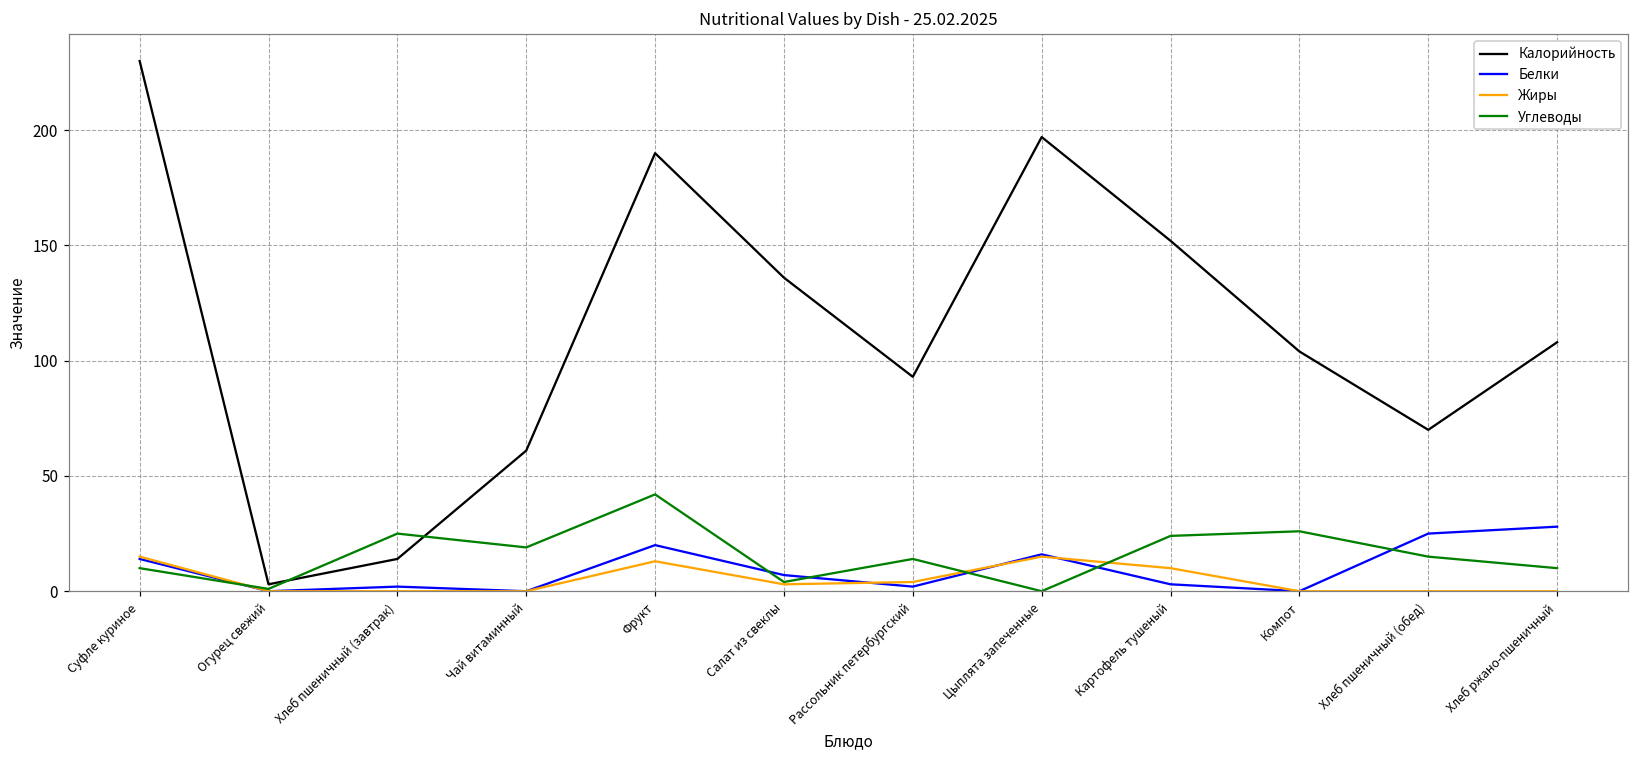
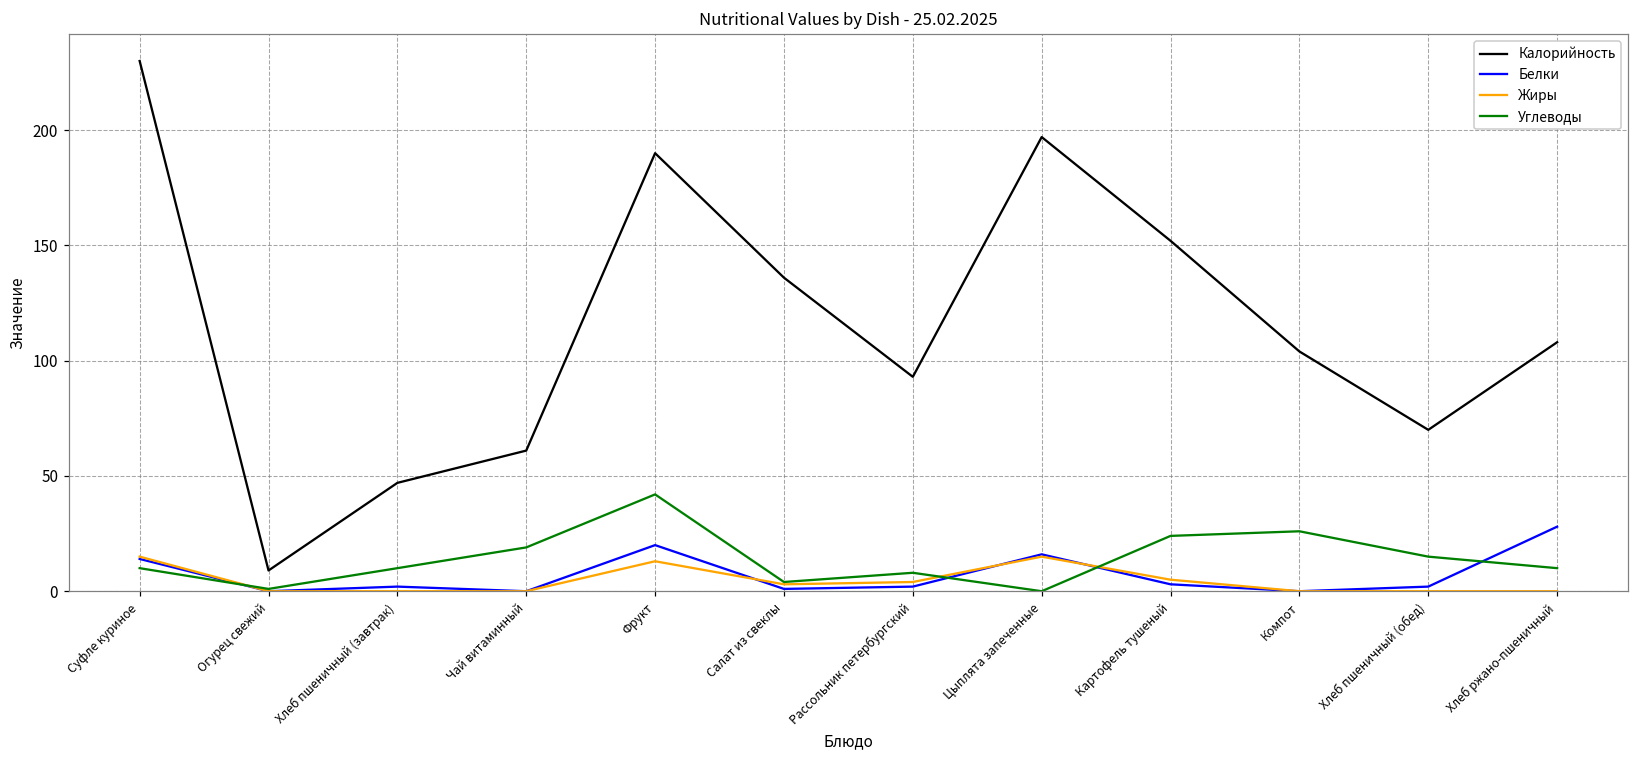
  {
    "Калорийность": {
      "Суфле куриное": 230,
-     "Огурец свежий": 3,
-     "Хлеб пшеничный (завтрак)": 14,
+     "Огурец свежий": 9,
+     "Хлеб пшеничный (завтрак)": 47,
      "Чай витаминный": 61,
      "Фрукт": 190,
      "Салат из свеклы": 136,
      "Рассольник петербургский": 93,
      "Цыплята запеченные": 197,
      "Картофель тушеный": 152,
      "Компот": 104,
      "Хлеб пшеничный (обед)": 70,
      "Хлеб ржано-пшеничный": 108
    },
    "Белки": {
      "Хлеб пшеничный (завтрак)": 2,
      "Фрукт": 20,
-     "Салат из свеклы": 7,
+     "Салат из свеклы": 1,
      "Рассольник петербургский": 2,
      "Картофель тушеный": 3,
-     "Хлеб пшеничный (обед)": 25,
+     "Хлеб пшеничный (обед)": 2,
      "Хлеб ржано-пшеничный": 28
    },
    "Жиры": {
      "Хлеб пшеничный (завтрак)": 0,
      "Фрукт": 13,
      "Рассольник петербургский": 4,
-     "Картофель тушеный": 10,
+     "Картофель тушеный": 5,
      "Хлеб пшеничный (обед)": 0,
      "Хлеб ржано-пшеничный": 0
    },
    "Углеводы": {
      "Суфле куриное": 10,
-     "Хлеб пшеничный (завтрак)": 25,
+     "Хлеб пшеничный (завтрак)": 10,
      "Чай витаминный": 19,
      "Фрукт": 42,
-     "Рассольник петербургский": 14,
+     "Рассольник петербургский": 8,
      "Цыплята запеченные": 0,
      "Картофель тушеный": 24,
      "Компот": 26,
      "Хлеб пшеничный (обед)": 15,
      "Хлеб ржано-пшеничный": 10
    }
  }
